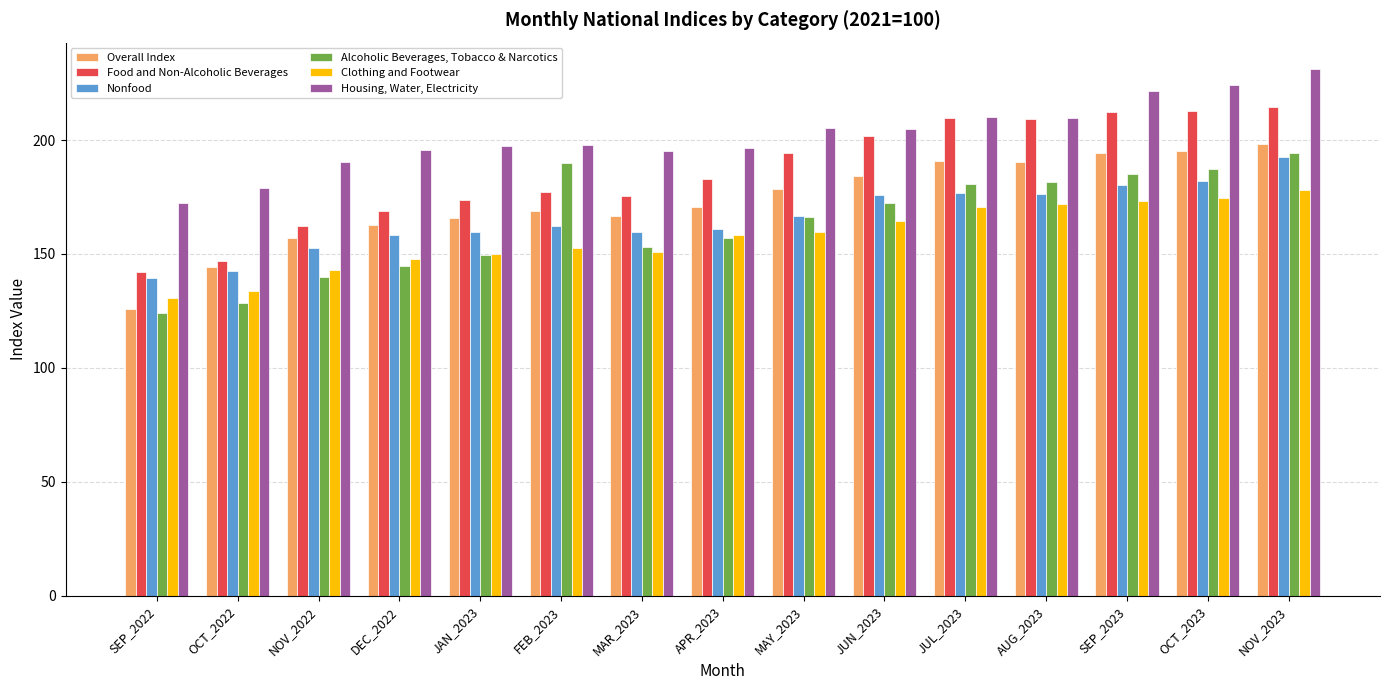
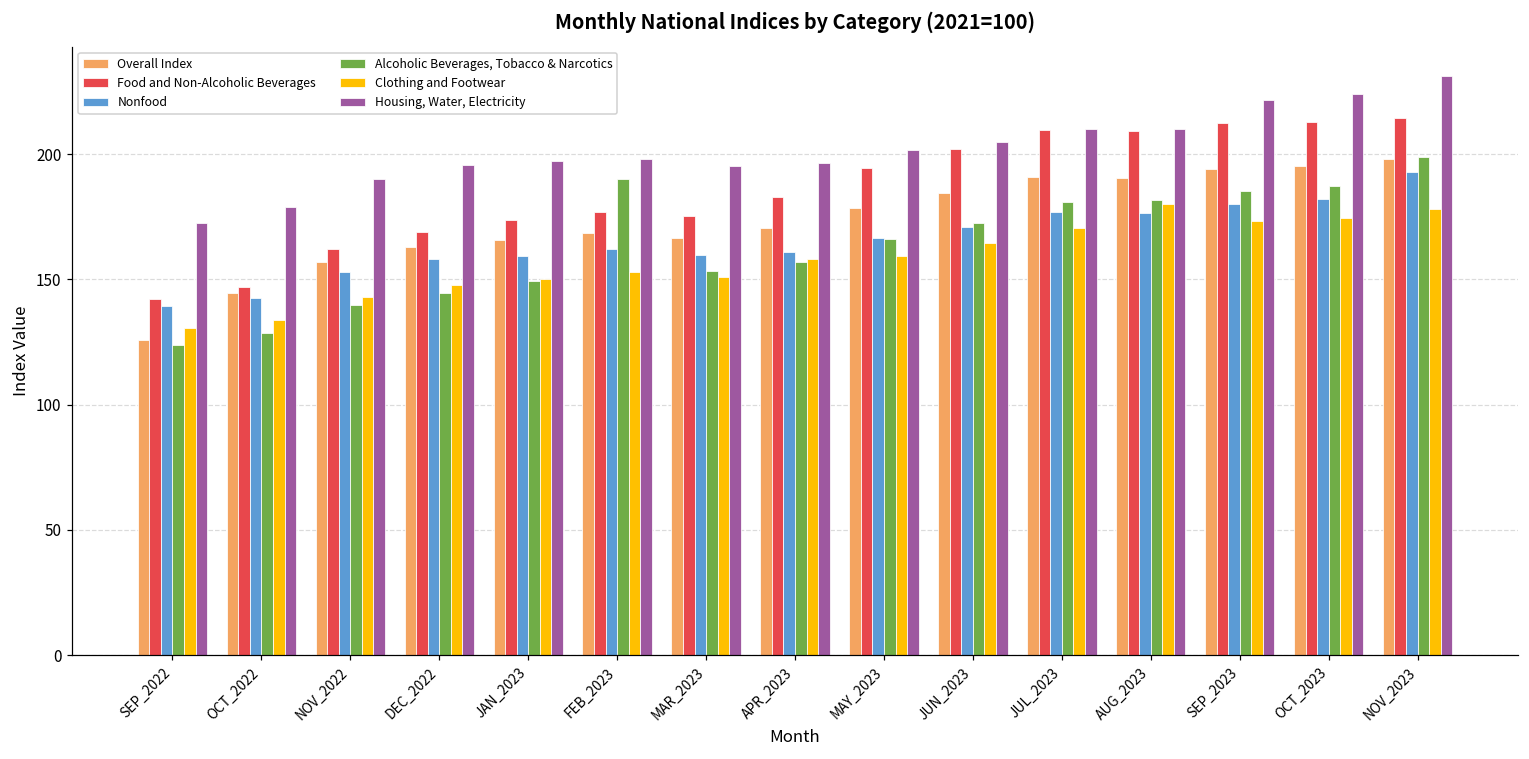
  {
    "Overall Index": {
      "SEP_2022": 126,
      "OCT_2022": 144,
      "NOV_2022": 157,
      "DEC_2022": 163,
      "JAN_2023": 166,
      "FEB_2023": 169,
      "MAR_2023": 167,
      "APR_2023": 171,
      "MAY_2023": 179,
      "JUN_2023": 184,
      "JUL_2023": 191,
      "AUG_2023": 191,
      "SEP_2023": 194,
      "OCT_2023": 195,
      "NOV_2023": 198
    },
    "Food and Non-Alcoholic Beverages": {
      "SEP_2022": 142,
      "OCT_2022": 147,
      "NOV_2022": 162,
      "DEC_2022": 169,
      "JAN_2023": 174,
      "FEB_2023": 177,
      "MAR_2023": 175,
      "APR_2023": 183,
      "MAY_2023": 194,
      "JUN_2023": 202,
      "JUL_2023": 210,
      "AUG_2023": 209,
      "SEP_2023": 213,
      "OCT_2023": 213,
      "NOV_2023": 214
    },
    "Nonfood": {
      "SEP_2022": 139,
      "OCT_2022": 142,
      "NOV_2022": 153,
      "DEC_2022": 158,
      "JAN_2023": 160,
      "FEB_2023": 162,
      "MAR_2023": 160,
      "APR_2023": 161,
      "MAY_2023": 167,
-     "JUN_2023": 176,
+     "JUN_2023": 171,
      "JUL_2023": 177,
      "AUG_2023": 176,
      "SEP_2023": 180,
      "OCT_2023": 182,
      "NOV_2023": 193
    },
    "Alcoholic Beverages, Tobacco & Narcotics": {
      "SEP_2022": 124,
      "OCT_2022": 129,
      "NOV_2022": 140,
      "DEC_2022": 145,
      "JAN_2023": 149,
      "FEB_2023": 190,
      "MAR_2023": 153,
      "APR_2023": 157,
      "MAY_2023": 166,
      "JUN_2023": 173,
      "JUL_2023": 181,
      "AUG_2023": 181,
      "SEP_2023": 185,
      "OCT_2023": 187,
-     "NOV_2023": 194
+     "NOV_2023": 199
    },
    "Clothing and Footwear": {
      "SEP_2022": 131,
      "OCT_2022": 134,
      "NOV_2022": 143,
      "DEC_2022": 148,
      "JAN_2023": 150,
      "FEB_2023": 153,
      "MAR_2023": 151,
      "APR_2023": 158,
      "MAY_2023": 160,
      "JUN_2023": 165,
      "JUL_2023": 171,
-     "AUG_2023": 172,
+     "AUG_2023": 180,
      "SEP_2023": 173,
      "OCT_2023": 175,
      "NOV_2023": 178
    },
    "Housing, Water, Electricity": {
      "SEP_2022": 172,
      "OCT_2022": 179,
      "NOV_2022": 190,
      "DEC_2022": 196,
      "JAN_2023": 197,
      "FEB_2023": 198,
      "MAR_2023": 195,
      "APR_2023": 196,
-     "MAY_2023": 205,
+     "MAY_2023": 202,
      "JUN_2023": 205,
      "JUL_2023": 210,
      "AUG_2023": 210,
      "SEP_2023": 222,
      "OCT_2023": 224,
      "NOV_2023": 231
    }
  }
